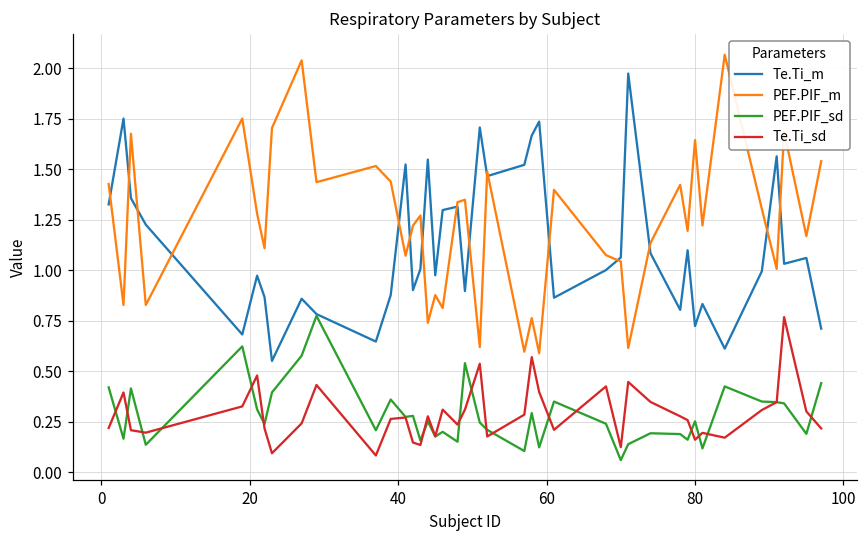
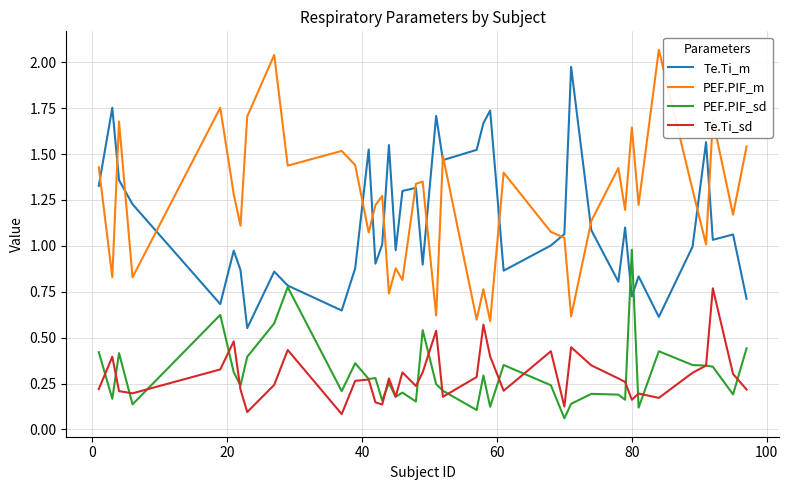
  {
    "Te.Ti_m": {
      "80": 0.73
    },
    "PEF.PIF_m": {
      "80": 1.65
    },
    "PEF.PIF_sd": {
-     "80": 0.25
+     "80": 0.98
    },
    "Te.Ti_sd": {
      "80": 0.16
    }
  }
